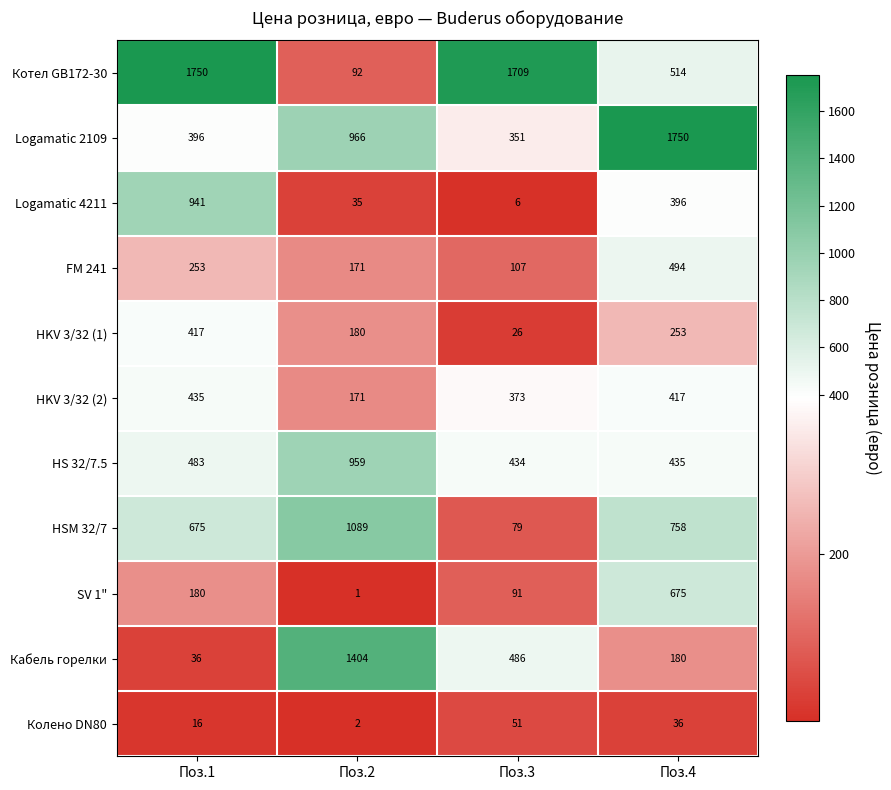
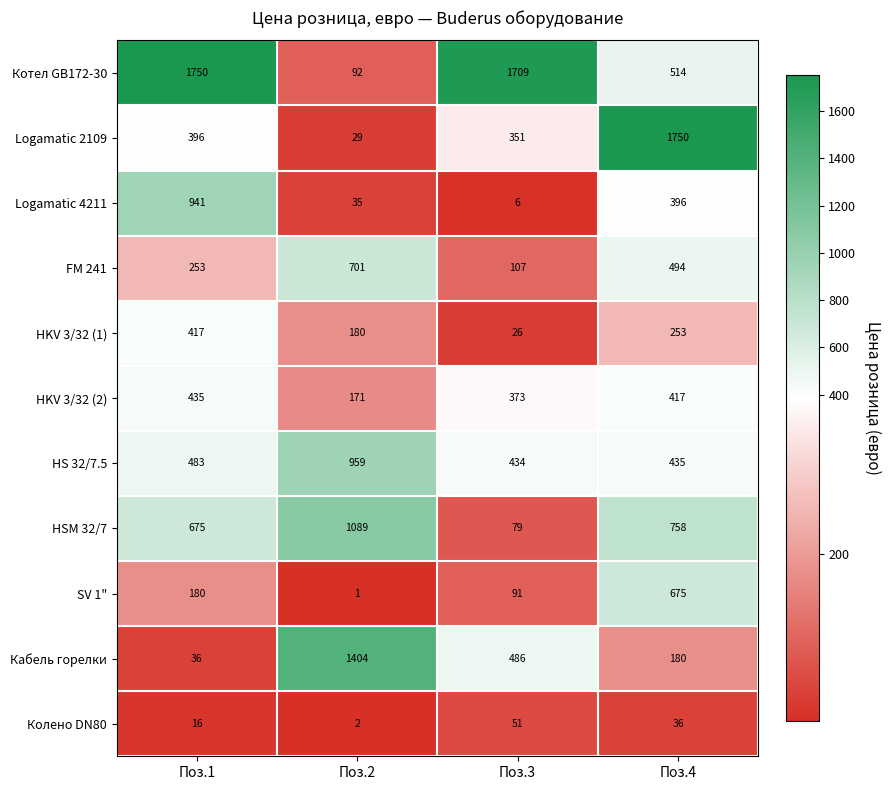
  {
    "Котел GB172-30": {
      "Поз.1": 1750,
      "Поз.2": 92,
      "Поз.3": 1709,
      "Поз.4": 514
    },
    "Logamatic 2109": {
      "Поз.1": 396,
-     "Поз.2": 966,
+     "Поз.2": 29,
      "Поз.3": 351,
      "Поз.4": 1750
    },
    "Logamatic 4211": {
      "Поз.1": 941,
      "Поз.2": 35,
      "Поз.3": 6,
      "Поз.4": 396
    },
    "FM 241": {
      "Поз.1": 253,
-     "Поз.2": 171,
+     "Поз.2": 701,
      "Поз.3": 107,
      "Поз.4": 494
    },
    "HKV 3/32 (1)": {
      "Поз.1": 417,
      "Поз.2": 180,
      "Поз.3": 26,
      "Поз.4": 253
    },
    "HKV 3/32 (2)": {
      "Поз.1": 435,
      "Поз.2": 171,
      "Поз.3": 373,
      "Поз.4": 417
    },
    "HS 32/7.5": {
      "Поз.1": 483,
      "Поз.2": 959,
      "Поз.3": 434,
      "Поз.4": 435
    },
    "HSM 32/7": {
      "Поз.1": 675,
      "Поз.2": 1089,
      "Поз.3": 79,
      "Поз.4": 758
    },
    "SV 1\"": {
      "Поз.1": 180,
      "Поз.2": 1,
      "Поз.3": 91,
      "Поз.4": 675
    },
    "Кабель горелки": {
      "Поз.1": 36,
      "Поз.2": 1404,
      "Поз.3": 486,
      "Поз.4": 180
    },
    "Колено DN80": {
      "Поз.1": 16,
      "Поз.2": 2,
      "Поз.3": 51,
      "Поз.4": 36
    }
  }
